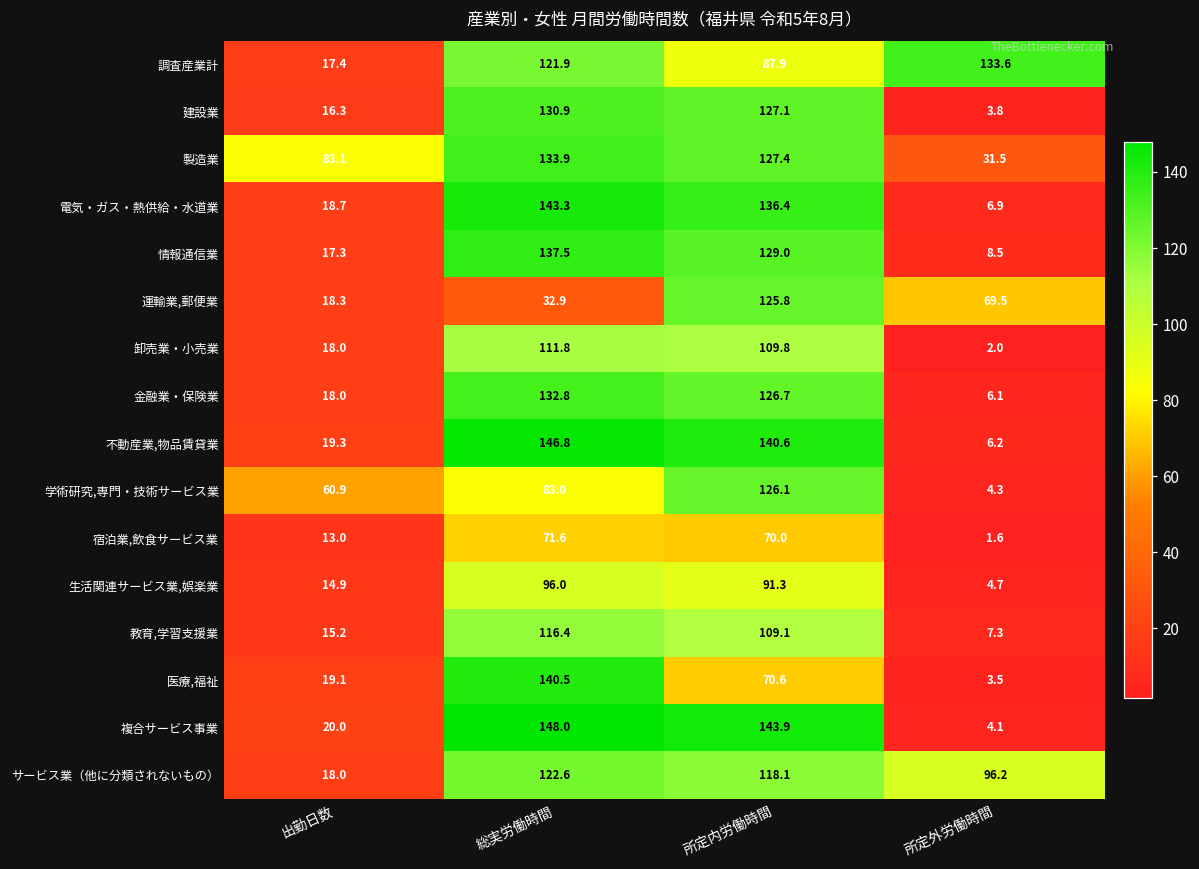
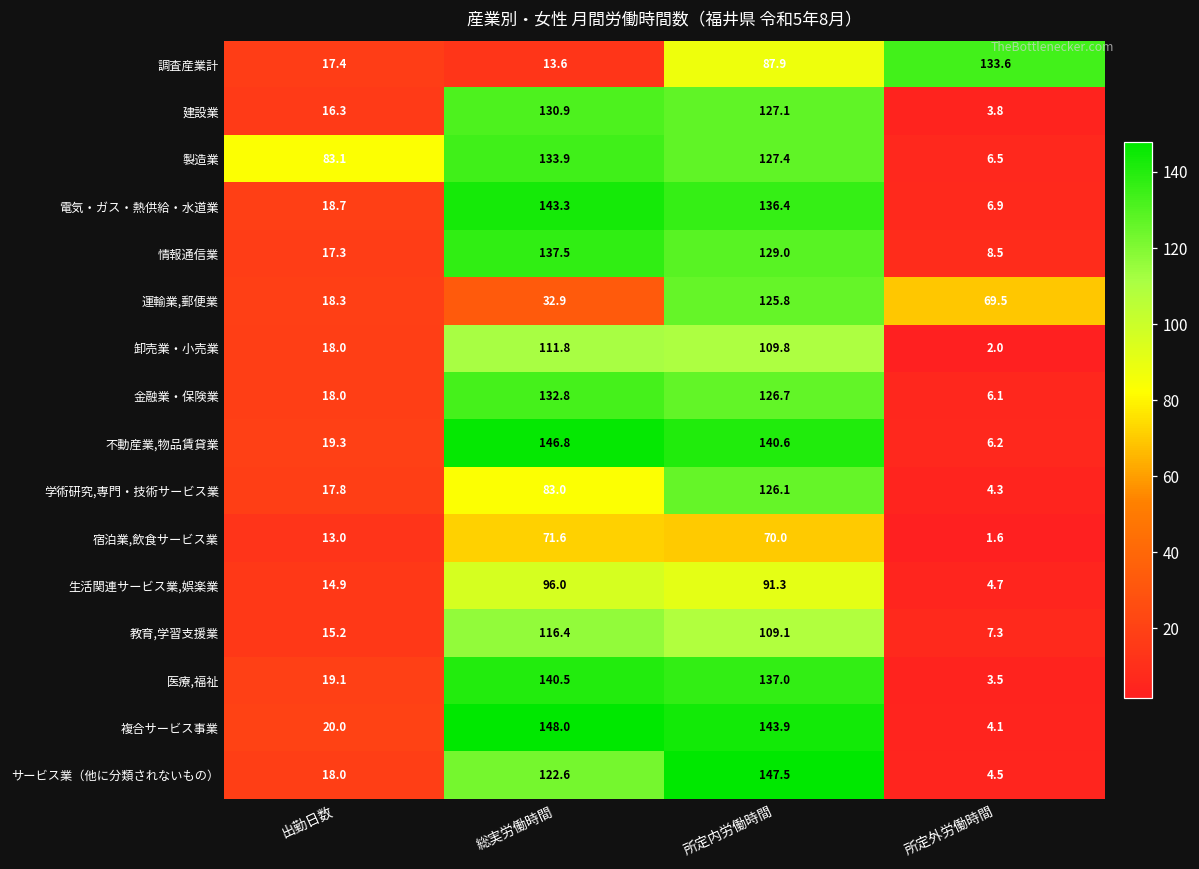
  {
    "調査産業計": {
      "出勤日数": 17.4,
-     "総実労働時間": 121.9,
+     "総実労働時間": 13.6,
      "所定内労働時間": 87.9
    },
    "建設業": {
      "出勤日数": 16.3,
      "総実労働時間": 130.9,
      "所定内労働時間": 127.1,
      "所定外労働時間": 3.8
    },
    "製造業": {
      "出勤日数": 83.1,
      "総実労働時間": 133.9,
      "所定内労働時間": 127.4,
-     "所定外労働時間": 31.5
+     "所定外労働時間": 6.5
    },
    "電気・ガス・熱供給・水道業": {
      "出勤日数": 18.7,
      "総実労働時間": 143.3,
      "所定内労働時間": 136.4,
      "所定外労働時間": 6.9
    },
    "情報通信業": {
      "出勤日数": 17.3,
      "総実労働時間": 137.5,
      "所定内労働時間": 129.0,
      "所定外労働時間": 8.5
    },
    "運輸業,郵便業": {
      "出勤日数": 18.3,
      "総実労働時間": 32.9,
      "所定内労働時間": 125.8,
      "所定外労働時間": 69.5
    },
    "卸売業・小売業": {
      "出勤日数": 18.0,
      "総実労働時間": 111.8,
      "所定内労働時間": 109.8,
      "所定外労働時間": 2.0
    },
    "金融業・保険業": {
      "出勤日数": 18.0,
      "総実労働時間": 132.8,
      "所定内労働時間": 126.7,
      "所定外労働時間": 6.1
    },
    "不動産業,物品賃貸業": {
      "出勤日数": 19.3,
      "総実労働時間": 146.8,
      "所定内労働時間": 140.6,
      "所定外労働時間": 6.2
    },
    "学術研究,専門・技術サービス業": {
-     "出勤日数": 60.9,
+     "出勤日数": 17.8,
      "総実労働時間": 83.0,
      "所定内労働時間": 126.1,
      "所定外労働時間": 4.3
    },
    "宿泊業,飲食サービス業": {
      "出勤日数": 13.0,
      "総実労働時間": 71.6,
      "所定内労働時間": 70.0,
      "所定外労働時間": 1.6
    },
    "生活関連サービス業,娯楽業": {
      "出勤日数": 14.9,
      "総実労働時間": 96.0,
      "所定内労働時間": 91.3,
      "所定外労働時間": 4.7
    },
    "教育,学習支援業": {
      "出勤日数": 15.2,
      "総実労働時間": 116.4,
      "所定内労働時間": 109.1,
      "所定外労働時間": 7.3
    },
    "医療,福祉": {
      "出勤日数": 19.1,
      "総実労働時間": 140.5,
-     "所定内労働時間": 70.6,
+     "所定内労働時間": 137.0,
      "所定外労働時間": 3.5
    },
    "複合サービス事業": {
      "出勤日数": 20.0,
      "総実労働時間": 148.0,
      "所定内労働時間": 143.9,
      "所定外労働時間": 4.1
    },
    "サービス業（他に分類されないもの）": {
      "出勤日数": 18.0,
      "総実労働時間": 122.6,
-     "所定内労働時間": 118.1,
-     "所定外労働時間": 96.2
+     "所定内労働時間": 147.5,
+     "所定外労働時間": 4.5
    }
  }
